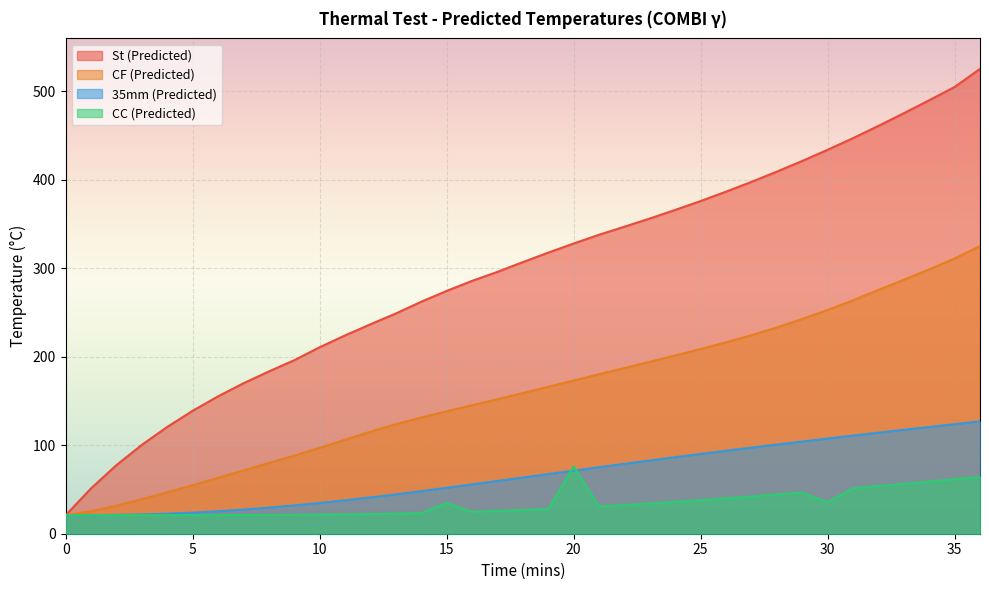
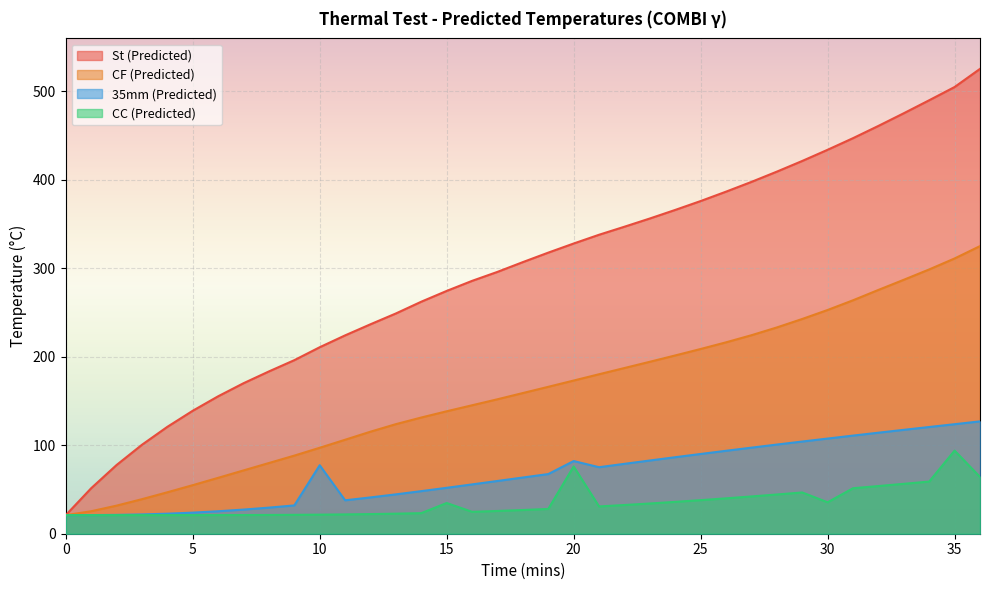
  {
    "35mm (Predicted)": {
-     "10": 30,
+     "10": 80,
      "15": 50,
-     "20": 70,
+     "20": 80,
      "25": 90,
      "30": 110,
      "35": 120
    },
    "CC (Predicted)": {
      "10": 20,
      "15": 30,
      "20": 80,
      "25": 40,
      "30": 40,
-     "35": 60
+     "35": 90
    }
  }
